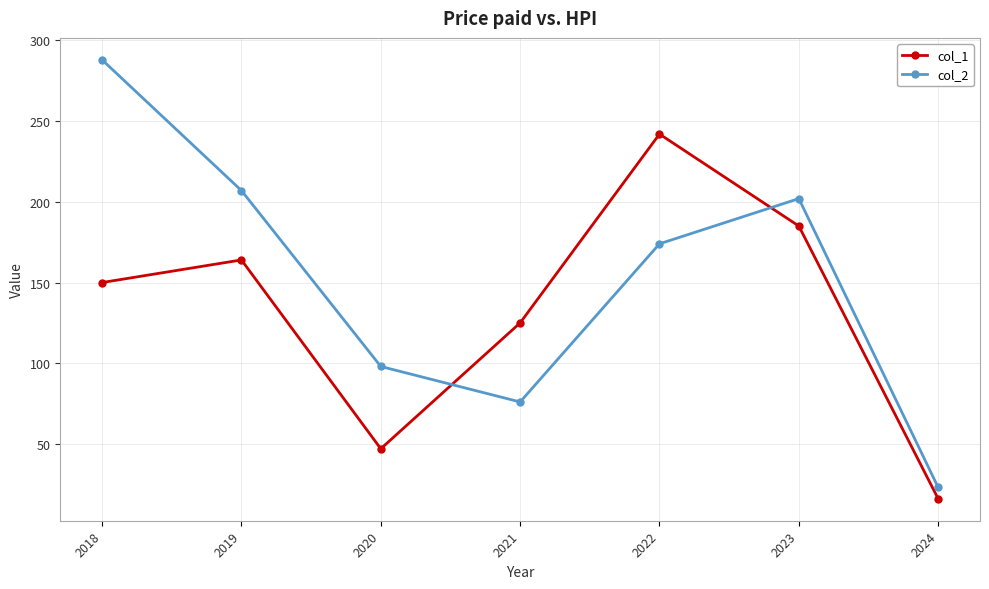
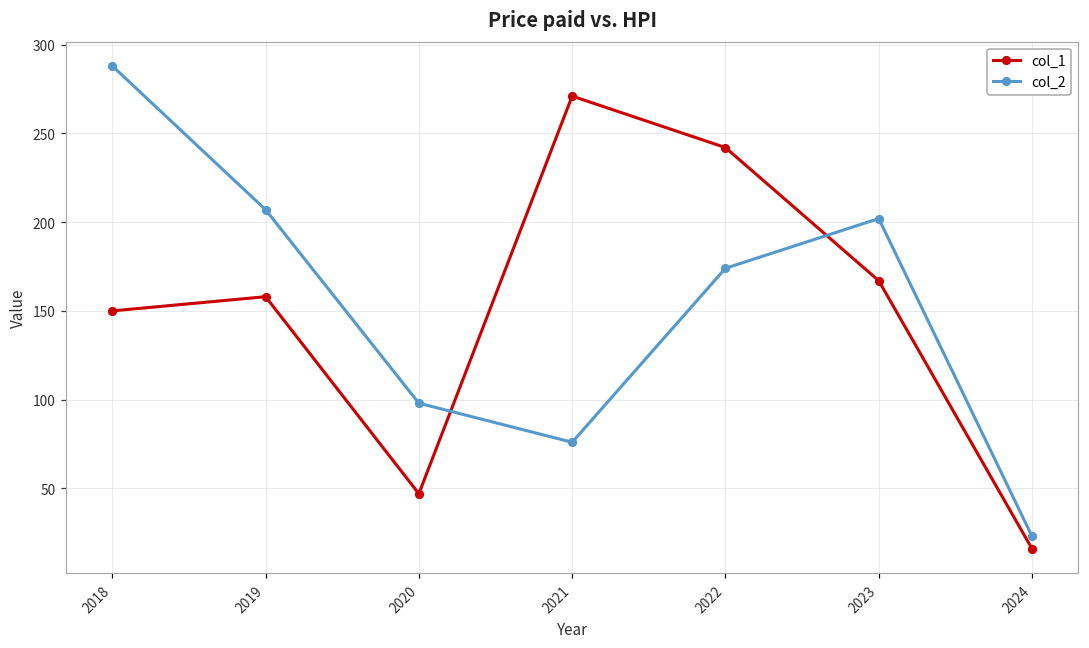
  {
    "col_1": {
      "2018": 150,
-     "2019": 164,
+     "2019": 158,
      "2020": 47,
-     "2021": 125,
+     "2021": 271,
      "2022": 242,
-     "2023": 185,
+     "2023": 167,
      "2024": 16
    },
    "col_2": {
      "2018": 288,
      "2019": 207,
      "2020": 98,
      "2021": 76,
      "2022": 174,
      "2023": 202,
      "2024": 23
    }
  }
